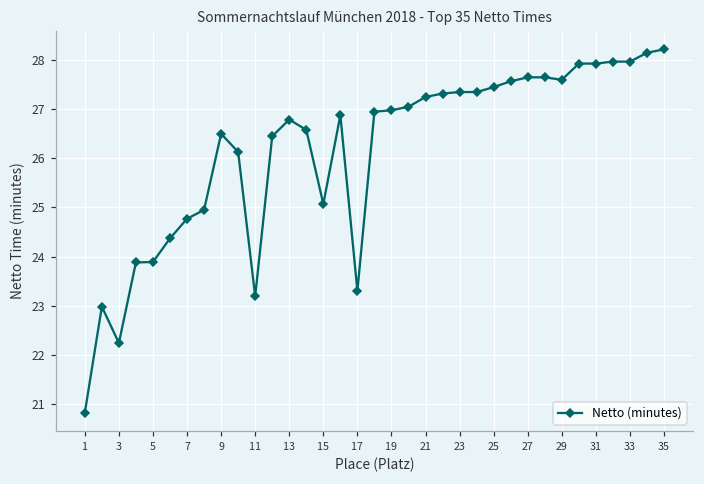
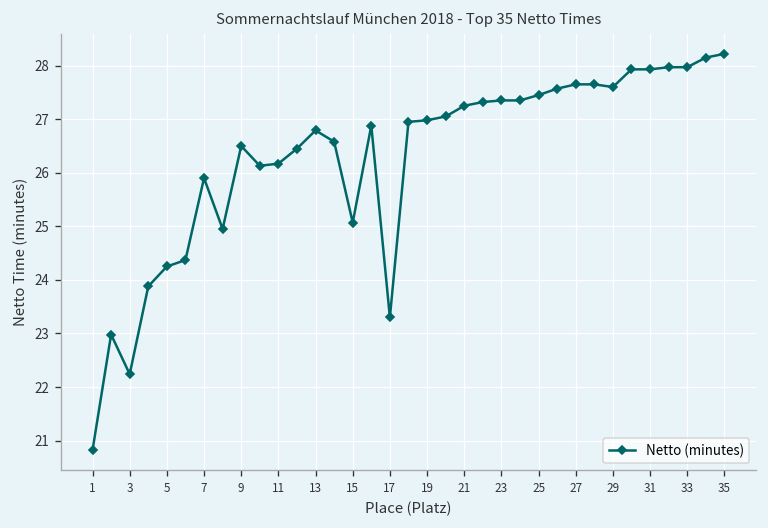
  {
    "1": 20.8,
    "3": 22.2,
-   "5": 23.9,
-   "7": 24.8,
+   "5": 24.3,
+   "7": 25.9,
    "9": 26.5,
-   "11": 23.2,
+   "11": 26.2,
    "13": 26.8,
    "15": 25.1,
    "17": 23.3,
    "19": 27.0,
    "21": 27.3,
    "23": 27.4,
    "25": 27.5,
    "27": 27.7,
    "29": 27.6,
    "31": 27.9,
    "33": 28.0,
    "35": 28.2
  }
